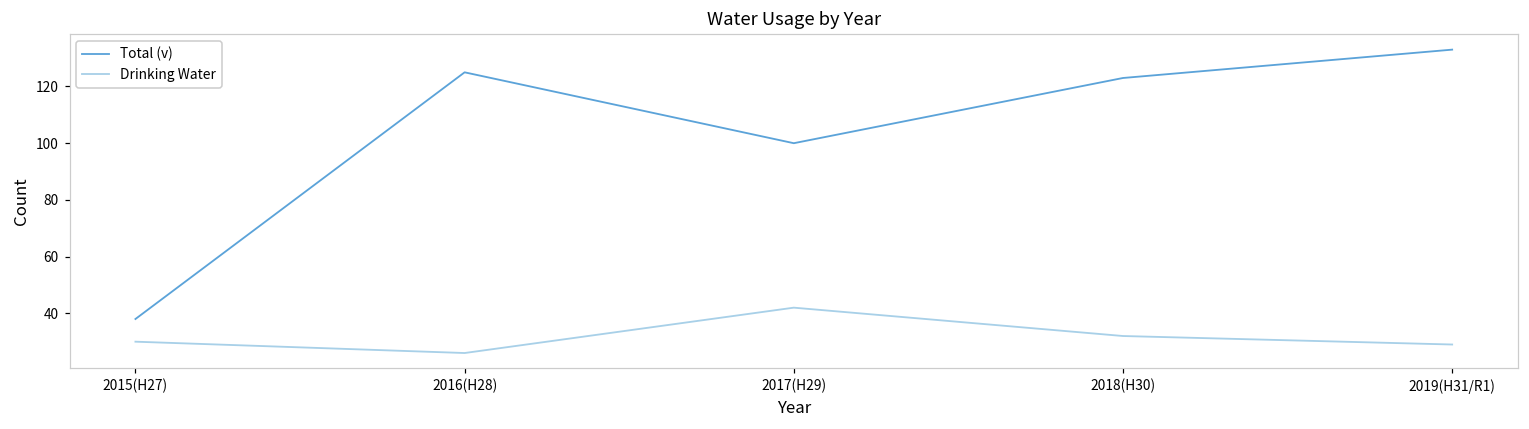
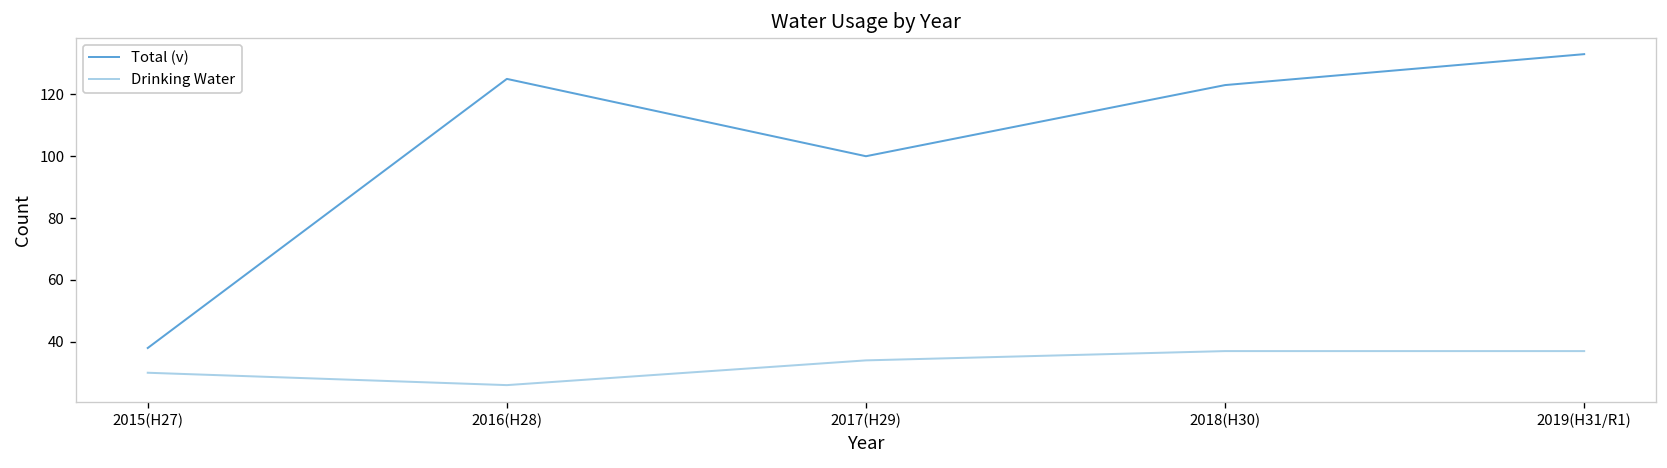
  {
    "Total (v)": {
      "2015(H27)": 38,
      "2016(H28)": 125,
      "2017(H29)": 100,
      "2018(H30)": 123,
      "2019(H31/R1)": 133
    },
    "Drinking Water": {
      "2015(H27)": 30,
      "2016(H28)": 26,
-     "2017(H29)": 42,
-     "2018(H30)": 32,
-     "2019(H31/R1)": 29
+     "2017(H29)": 34,
+     "2018(H30)": 37,
+     "2019(H31/R1)": 37
    }
  }
